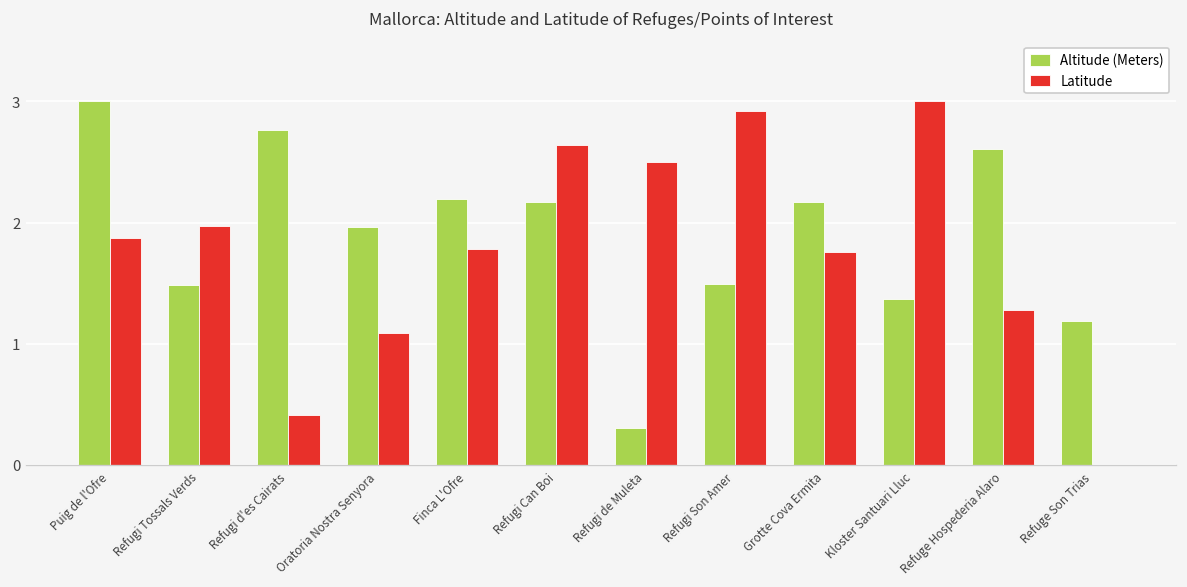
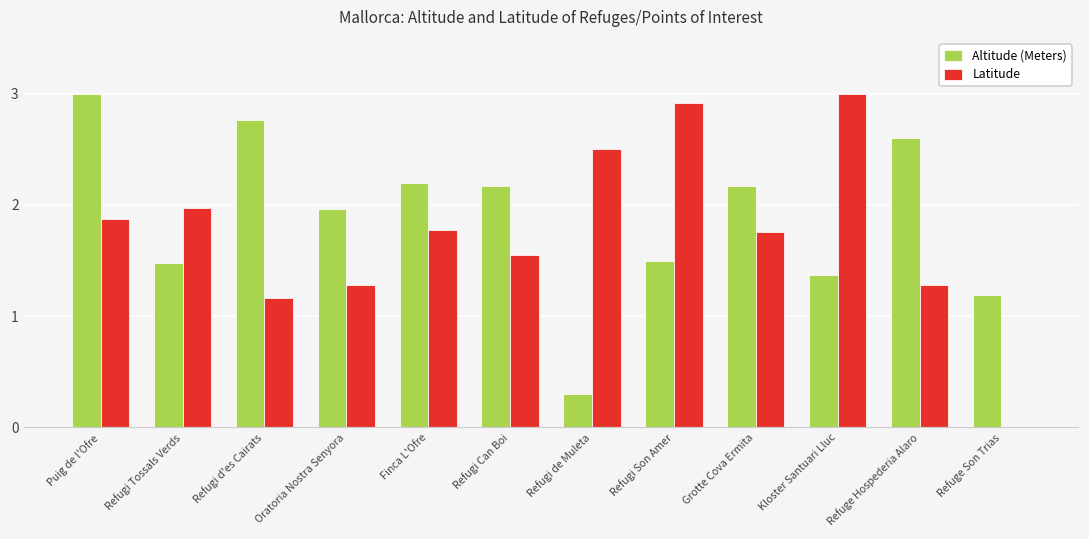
  {
    "Altitude (Meters)": {
      "Puig de l'Ofre": 3.00,
      "Refugi Tossals Verds": 1.48,
      "Refugi d'es Cairats": 2.77,
      "Oratoria Nostra Senyora": 1.96,
      "Finca L'Ofre": 2.20,
      "Refugi Can Boi": 2.17,
      "Refugi de Muleta": 0.30,
      "Refugi Son Amer": 1.50,
      "Grotte Cova Ermita": 2.17,
      "Kloster Santuari Lluc": 1.37,
      "Refuge Hospederia Alaro": 2.61,
      "Refuge Son Trias": 1.19
    },
    "Latitude": {
      "Puig de l'Ofre": 1.87,
      "Refugi Tossals Verds": 1.97,
-     "Refugi d'es Cairats": 0.42,
-     "Oratoria Nostra Senyora": 1.09,
+     "Refugi d'es Cairats": 1.16,
+     "Oratoria Nostra Senyora": 1.28,
      "Finca L'Ofre": 1.78,
-     "Refugi Can Boi": 2.64,
+     "Refugi Can Boi": 1.55,
      "Refugi de Muleta": 2.50,
      "Refugi Son Amer": 2.92,
      "Grotte Cova Ermita": 1.76,
      "Kloster Santuari Lluc": 3.00,
      "Refuge Hospederia Alaro": 1.28,
      "Refuge Son Trias": 0.00
    }
  }
